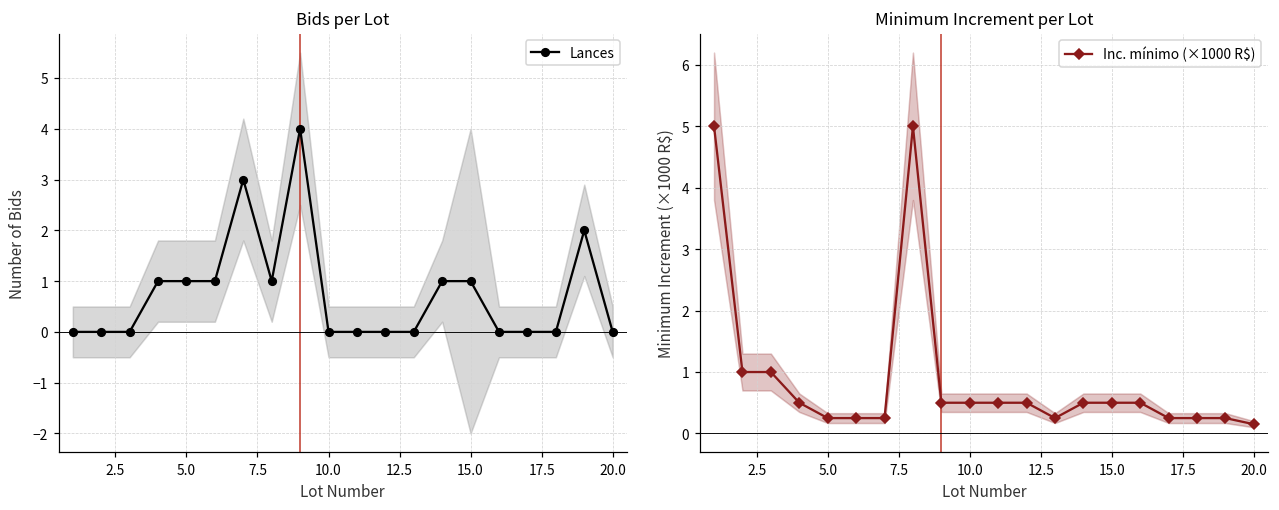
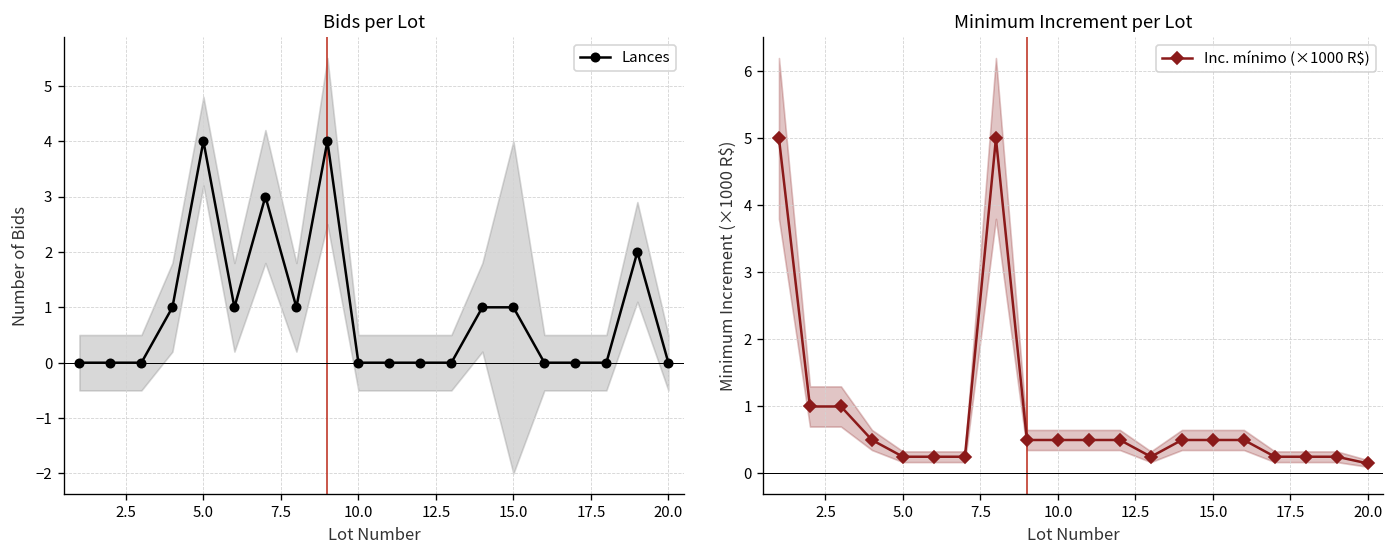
  {
    "Bids per Lot": {
      "Lances": {
-       "5.0": 1,
+       "5.0": 4,
        "10.0": 0,
        "15.0": 1,
        "20.0": 0
      }
    }
  }
